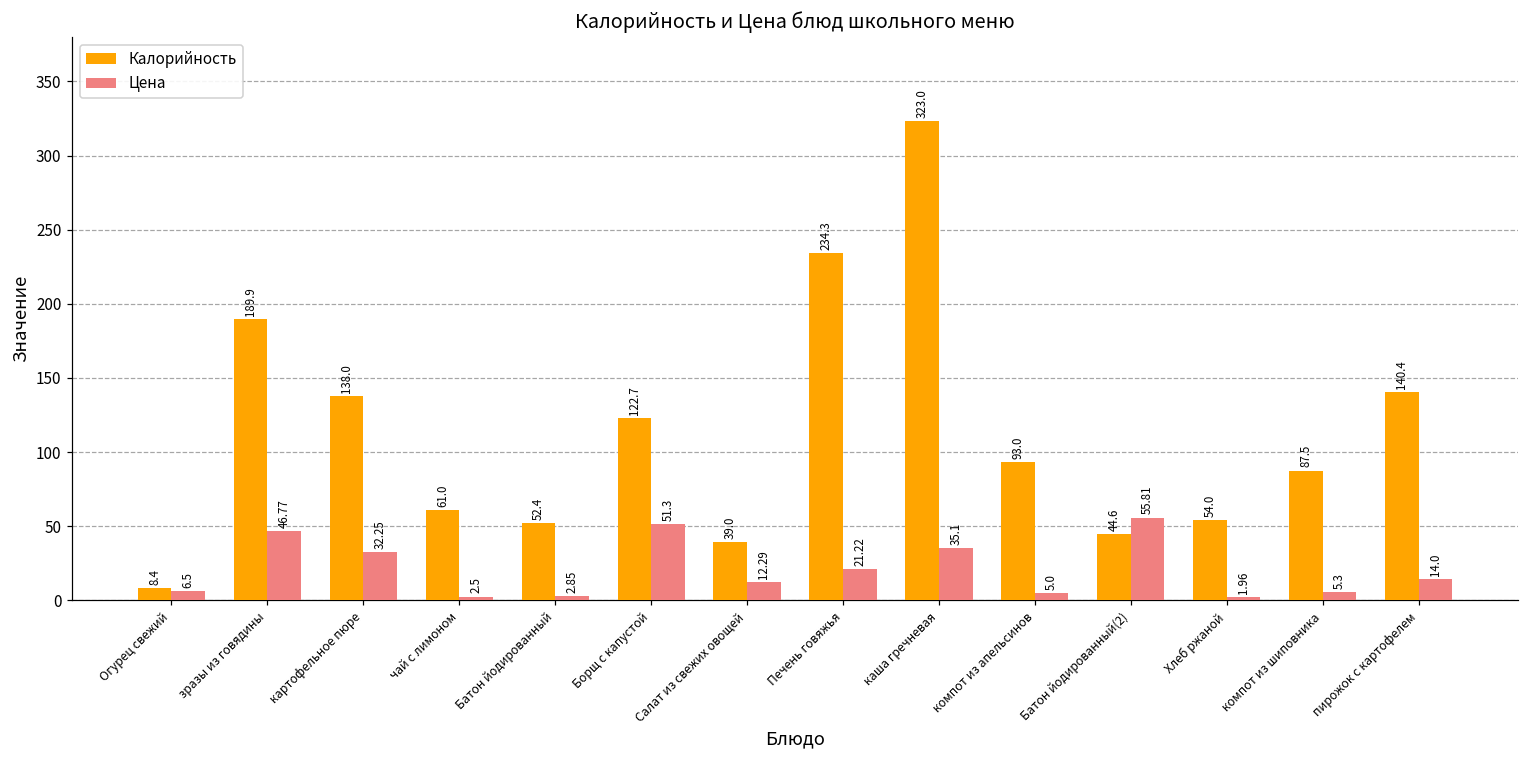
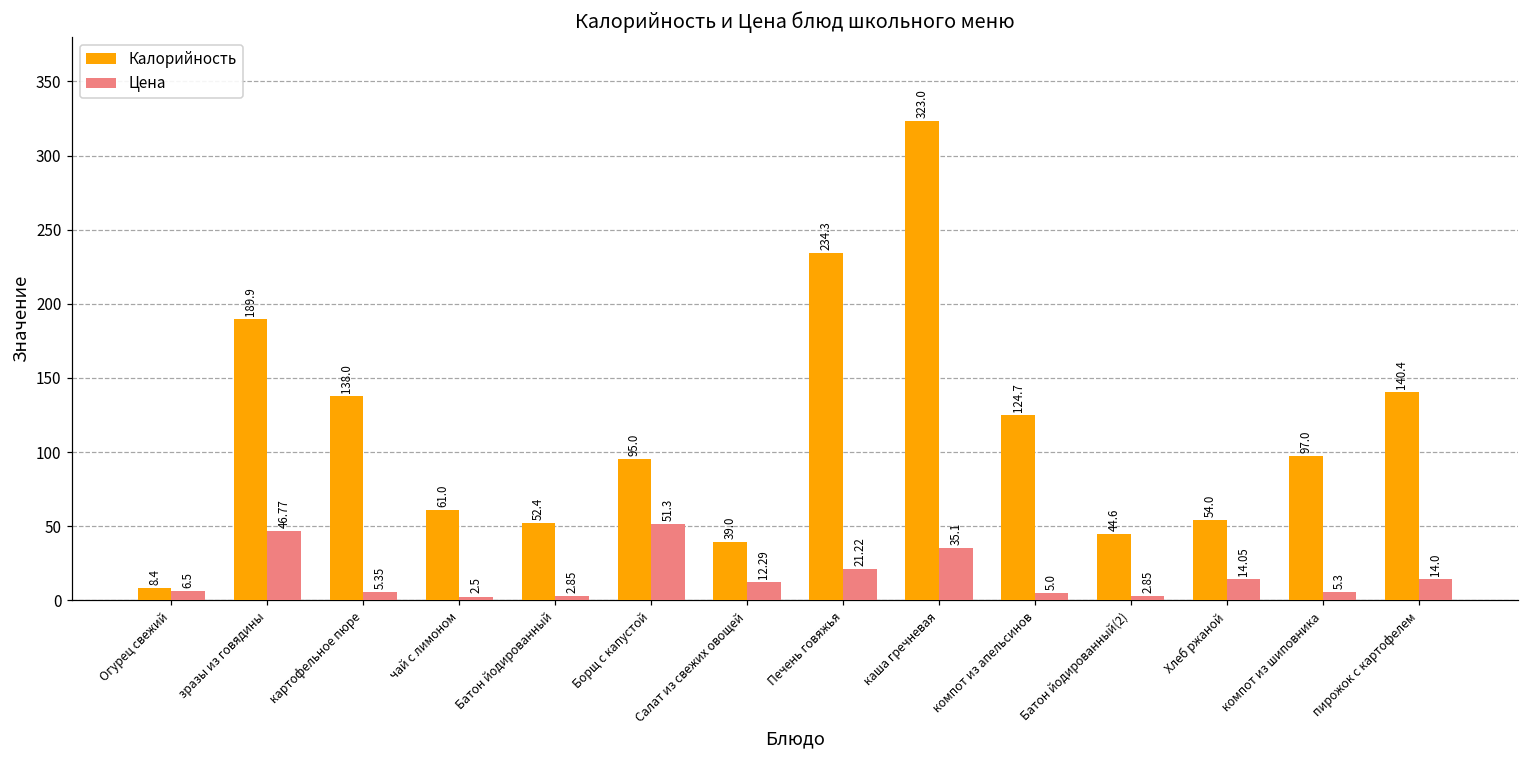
  {
    "Калорийность": {
      "Огурец свежий": 8.4,
      "зразы из говядины": 189.9,
      "картофельное пюре": 138.0,
      "чай с лимоном": 61.0,
      "Батон йодированный": 52.4,
-     "Борщ с капустой": 122.7,
+     "Борщ с капустой": 95.0,
      "Салат из свежих овощей": 39.0,
      "Печень говяжья": 234.3,
      "каша гречневая": 323.0,
-     "компот из апельсинов": 93.0,
+     "компот из апельсинов": 124.7,
      "Батон йодированный(2)": 44.6,
      "Хлеб ржаной": 54.0,
-     "компот из шиповника": 87.5,
+     "компот из шиповника": 97.0,
      "пирожок с картофелем": 140.4
    },
    "Цена": {
      "Огурец свежий": 6.5,
      "зразы из говядины": 46.77,
-     "картофельное пюре": 32.25,
+     "картофельное пюре": 5.35,
      "чай с лимоном": 2.5,
      "Батон йодированный": 2.85,
      "Борщ с капустой": 51.3,
      "Салат из свежих овощей": 12.29,
      "Печень говяжья": 21.22,
      "каша гречневая": 35.1,
      "компот из апельсинов": 5.0,
-     "Батон йодированный(2)": 55.81,
-     "Хлеб ржаной": 1.96,
+     "Батон йодированный(2)": 2.85,
+     "Хлеб ржаной": 14.05,
      "компот из шиповника": 5.3,
      "пирожок с картофелем": 14.0
    }
  }
